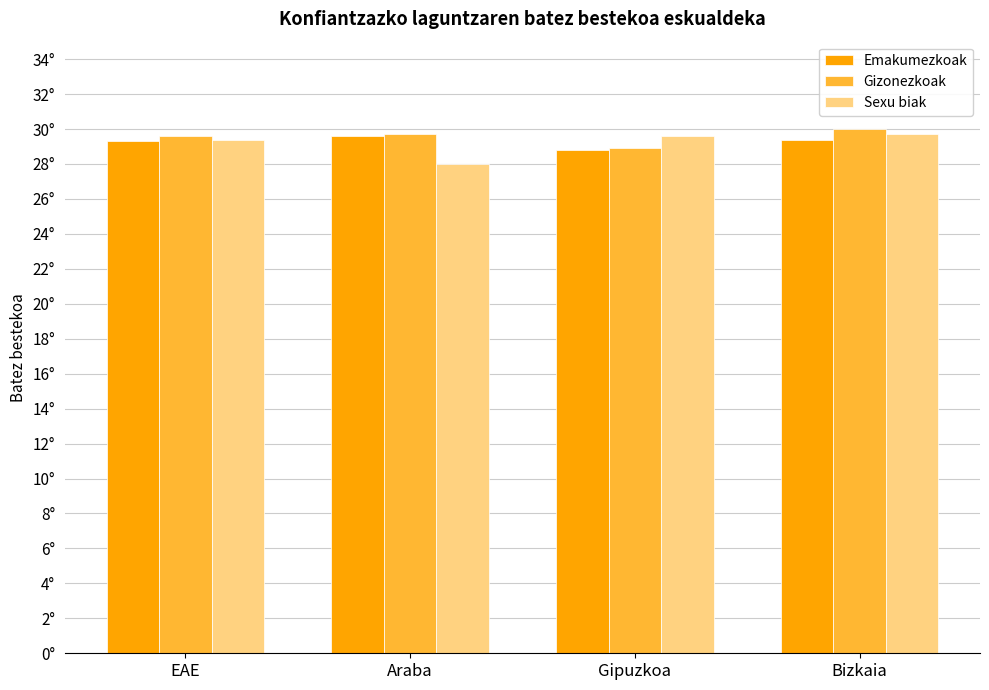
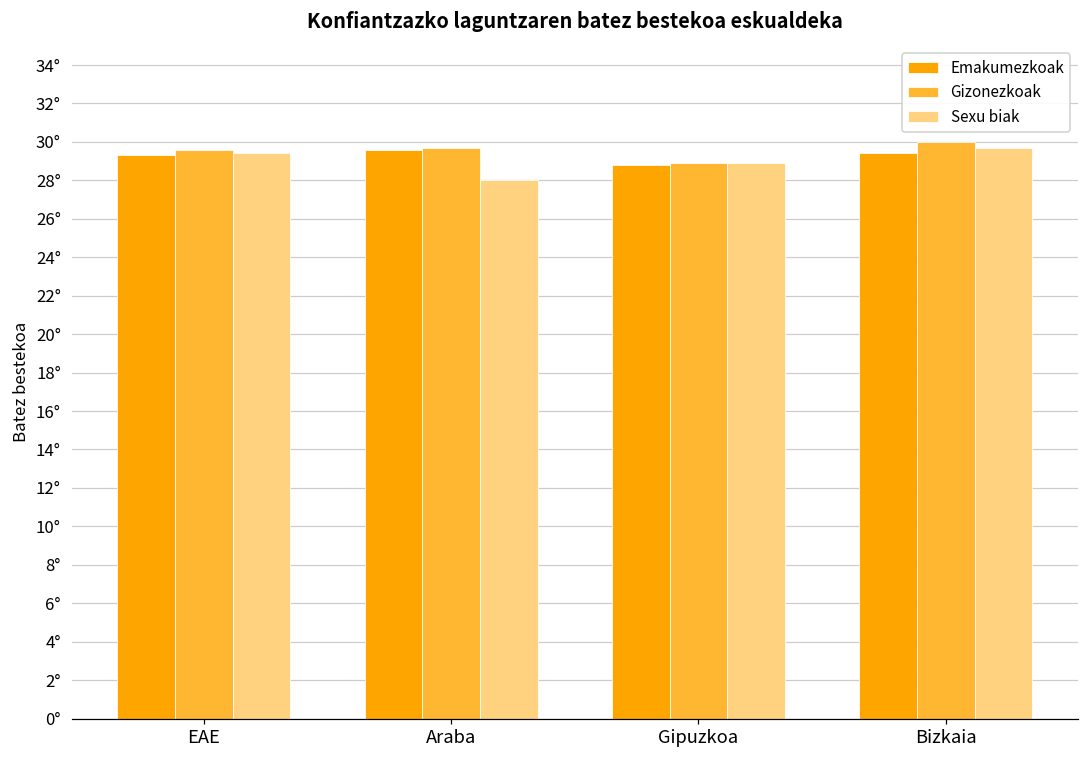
  {
    "Sexu biak": {
      "EAE": "29.4°",
      "Araba": "28.0°",
-     "Gipuzkoa": "29.6°",
+     "Gipuzkoa": "28.9°",
      "Bizkaia": "29.7°"
    }
  }
